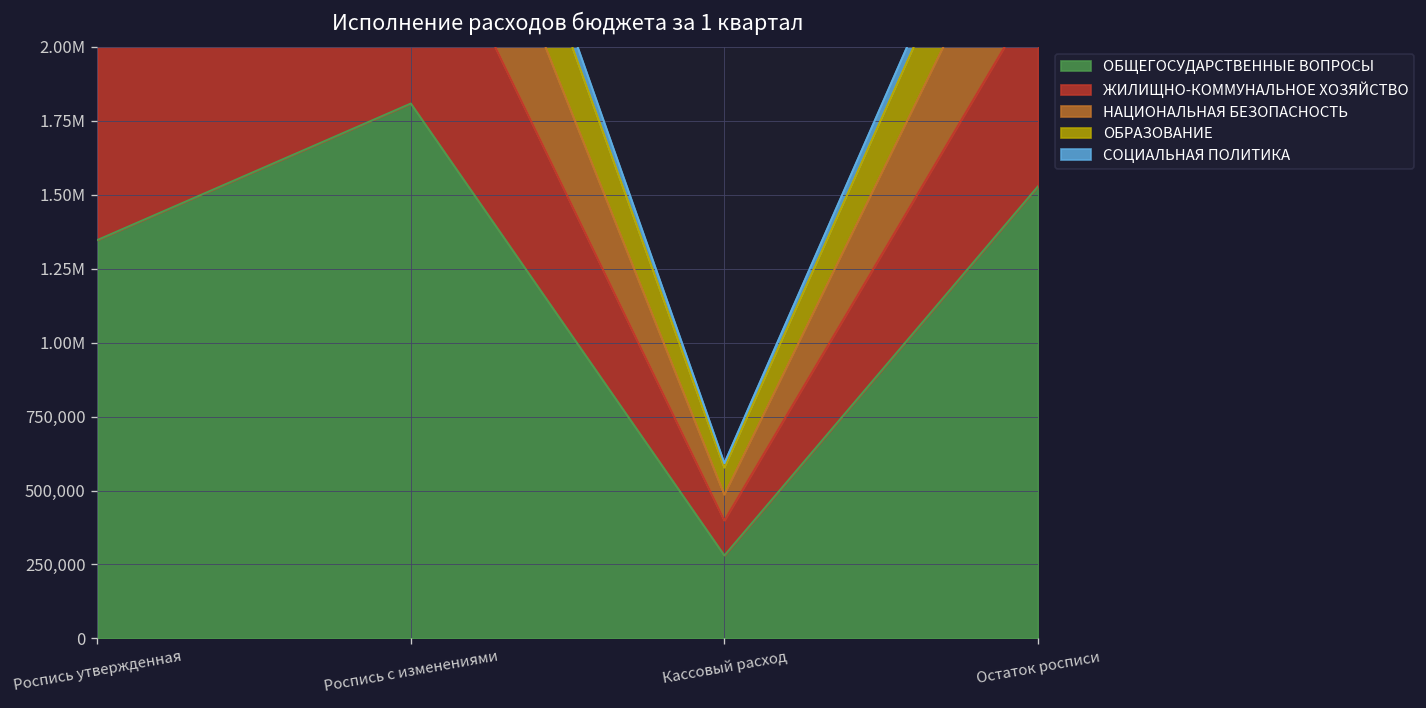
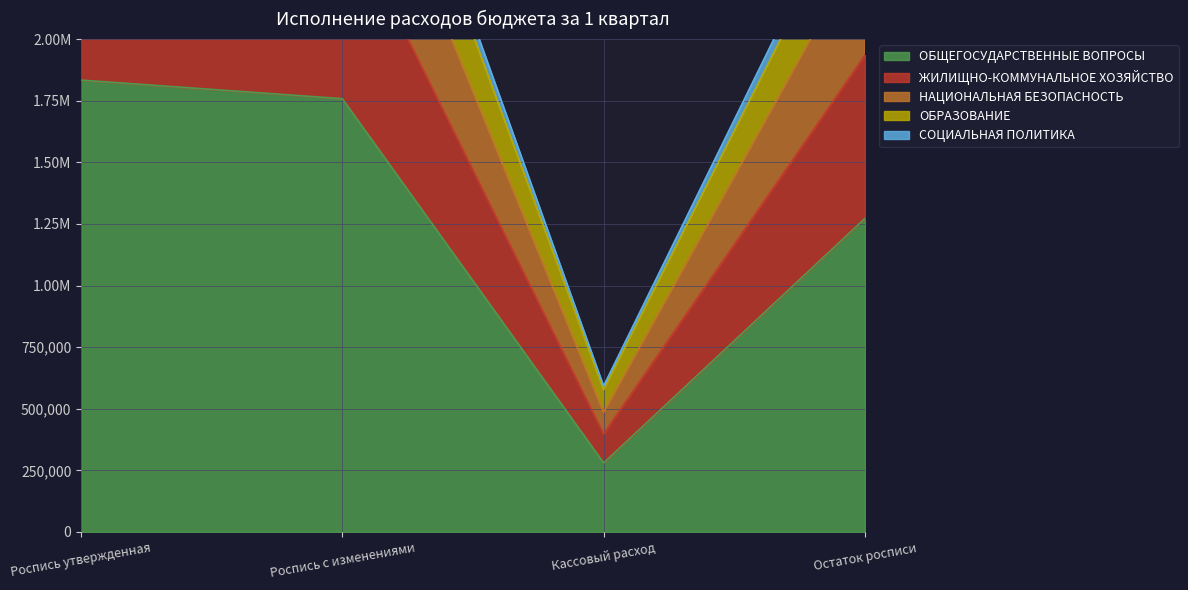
  {
    "ОБЩЕГОСУДАРСТВЕННЫЕ ВОПРОСЫ": {
-     "Роспись утвержденная": "1,350,000",
-     "Роспись с изменениями": "1,810,000",
+     "Роспись утвержденная": "1,830,000",
+     "Роспись с изменениями": "1,760,000",
      "Кассовый расход": "280,000",
-     "Остаток росписи": "1,530,000"
+     "Остаток росписи": "1,270,000"
    },
    "ОБРАЗОВАНИЕ": {
      "Кассовый расход": "90,000"
    },
    "СОЦИАЛЬНАЯ ПОЛИТИКА": {
      "Кассовый расход": "20,000"
    }
  }
